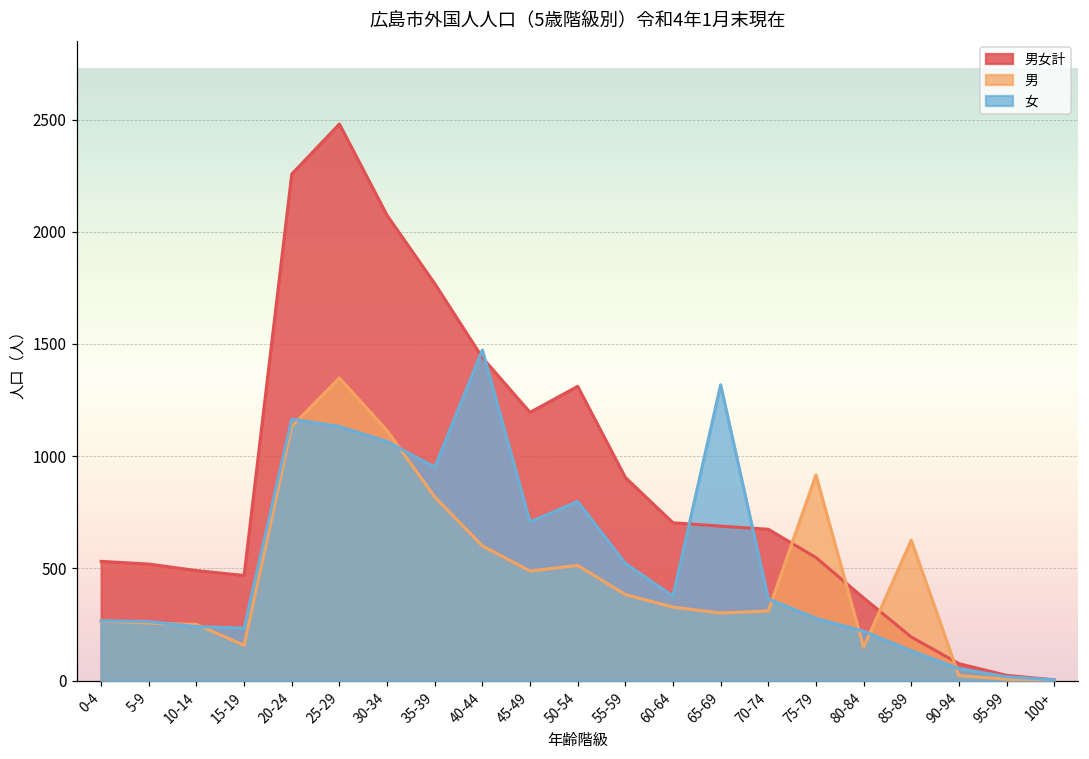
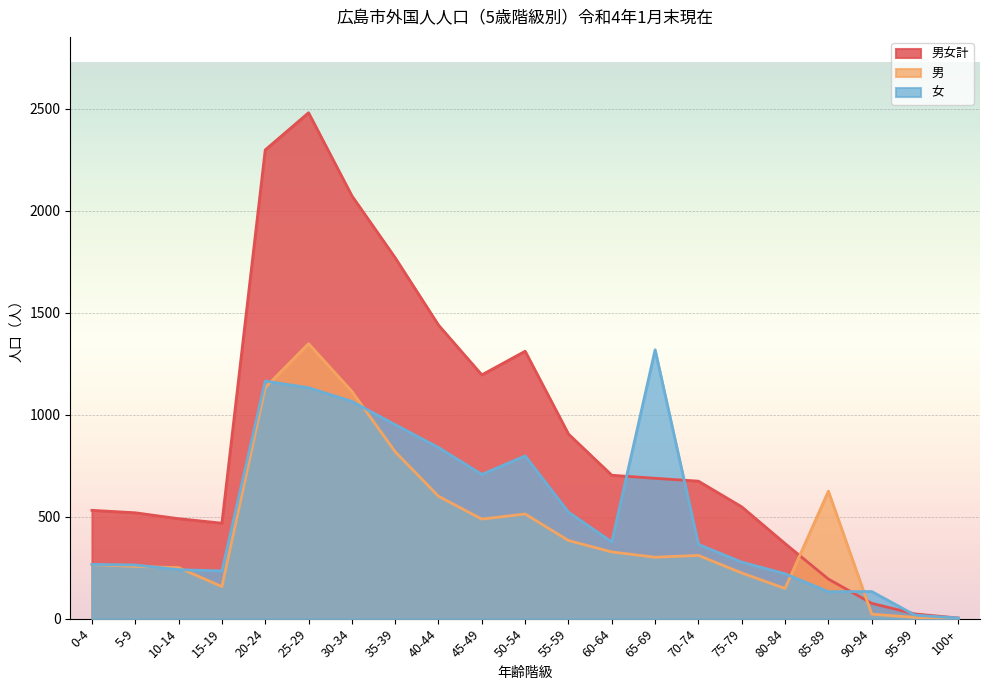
  {
    "男女計": {
      "0-4": 530,
      "5-9": 520,
      "10-14": 490,
      "15-19": 470,
-     "20-24": 2260,
+     "20-24": 2300,
      "25-29": 2480,
      "30-34": 2070,
      "35-39": 1770,
      "40-44": 1440,
      "45-49": 1200,
      "50-54": 1310,
      "55-59": 910,
      "60-64": 700,
      "65-69": 690,
      "70-74": 670,
      "75-79": 550,
      "80-84": 370,
      "85-89": 190,
      "90-94": 80
    },
    "男": {
      "15-19": 160,
      "20-24": 1130,
      "25-29": 1350,
      "30-34": 1110,
      "35-39": 820,
      "40-44": 600,
      "45-49": 490,
      "50-54": 510,
      "55-59": 380,
      "60-64": 330,
      "65-69": 300,
      "70-74": 310,
-     "75-79": 920,
+     "75-79": 220,
      "80-84": 150,
      "85-89": 630,
      "90-94": 20
    },
    "女": {
      "15-19": 230,
      "20-24": 1170,
      "25-29": 1130,
      "30-34": 1070,
      "35-39": 950,
-     "40-44": 1470,
+     "40-44": 840,
      "45-49": 710,
      "50-54": 800,
      "55-59": 520,
      "60-64": 380,
      "65-69": 1320,
      "70-74": 360,
      "75-79": 280,
      "80-84": 220,
      "85-89": 130,
-     "90-94": 50
+     "90-94": 130
    }
  }
